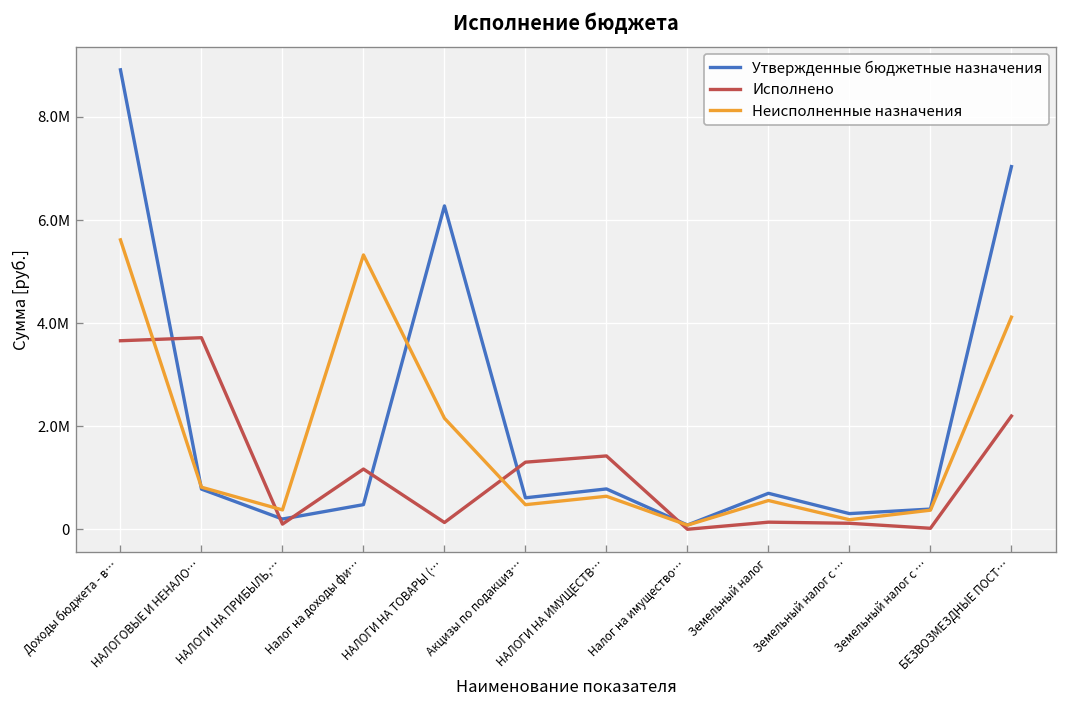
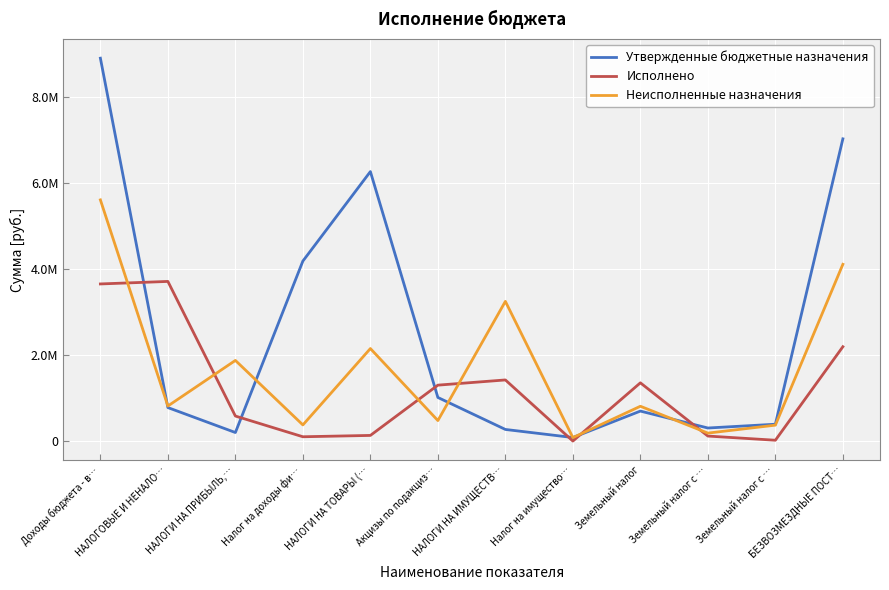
  {
    "Утвержденные бюджетные назначения": {
      "Доходы бюджета - в…": 8900000,
      "НАЛОГИ НА ПРИБЫЛЬ,…": 200000,
-     "Налог на доходы фи…": 500000,
+     "Налог на доходы фи…": 4200000,
      "НАЛОГИ НА ТОВАРЫ (…": 6300000,
-     "Акцизы по подакциз…": 600000,
-     "НАЛОГИ НА ИМУЩЕСТВ…": 800000,
+     "Акцизы по подакциз…": 1000000,
+     "НАЛОГИ НА ИМУЩЕСТВ…": 300000,
      "Земельный налог": 700000,
      "БЕЗВОЗМЕЗДНЫЕ ПОСТ…": 7000000
    },
    "Исполнено": {
      "Доходы бюджета - в…": 3700000,
      "НАЛОГОВЫЕ И НЕНАЛО…": 3700000,
-     "НАЛОГИ НА ПРИБЫЛЬ,…": 100000,
-     "Налог на доходы фи…": 1200000,
+     "НАЛОГИ НА ПРИБЫЛЬ,…": 600000,
+     "Налог на доходы фи…": 100000,
      "НАЛОГИ НА ТОВАРЫ (…": 100000,
      "Акцизы по подакциз…": 1300000,
      "НАЛОГИ НА ИМУЩЕСТВ…": 1400000,
      "Налог на имущество…": 0,
-     "Земельный налог": 100000,
+     "Земельный налог": 1400000,
      "БЕЗВОЗМЕЗДНЫЕ ПОСТ…": 2200000
    },
    "Неисполненные назначения": {
      "Доходы бюджета - в…": 5600000,
-     "НАЛОГИ НА ПРИБЫЛЬ,…": 400000,
-     "Налог на доходы фи…": 5300000,
+     "НАЛОГИ НА ПРИБЫЛЬ,…": 1900000,
+     "Налог на доходы фи…": 400000,
      "НАЛОГИ НА ТОВАРЫ (…": 2200000,
      "Акцизы по подакциз…": 500000,
-     "НАЛОГИ НА ИМУЩЕСТВ…": 600000,
-     "Земельный налог": 600000,
+     "НАЛОГИ НА ИМУЩЕСТВ…": 3300000,
+     "Земельный налог": 800000,
      "БЕЗВОЗМЕЗДНЫЕ ПОСТ…": 4100000
    }
  }
